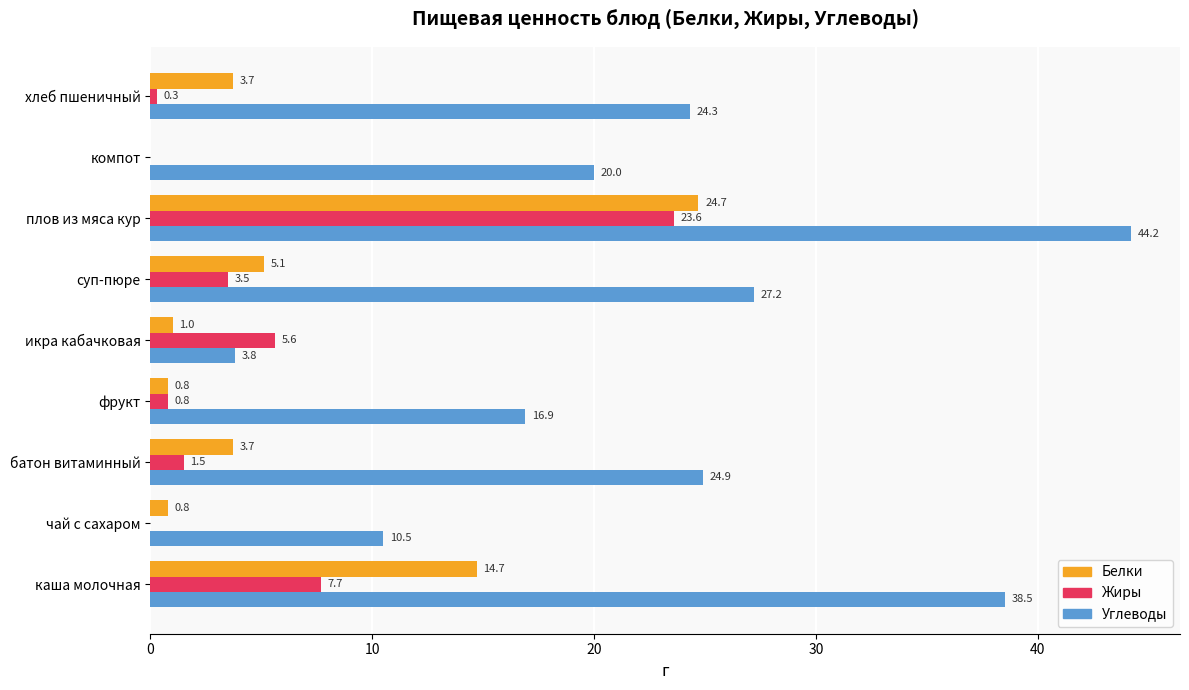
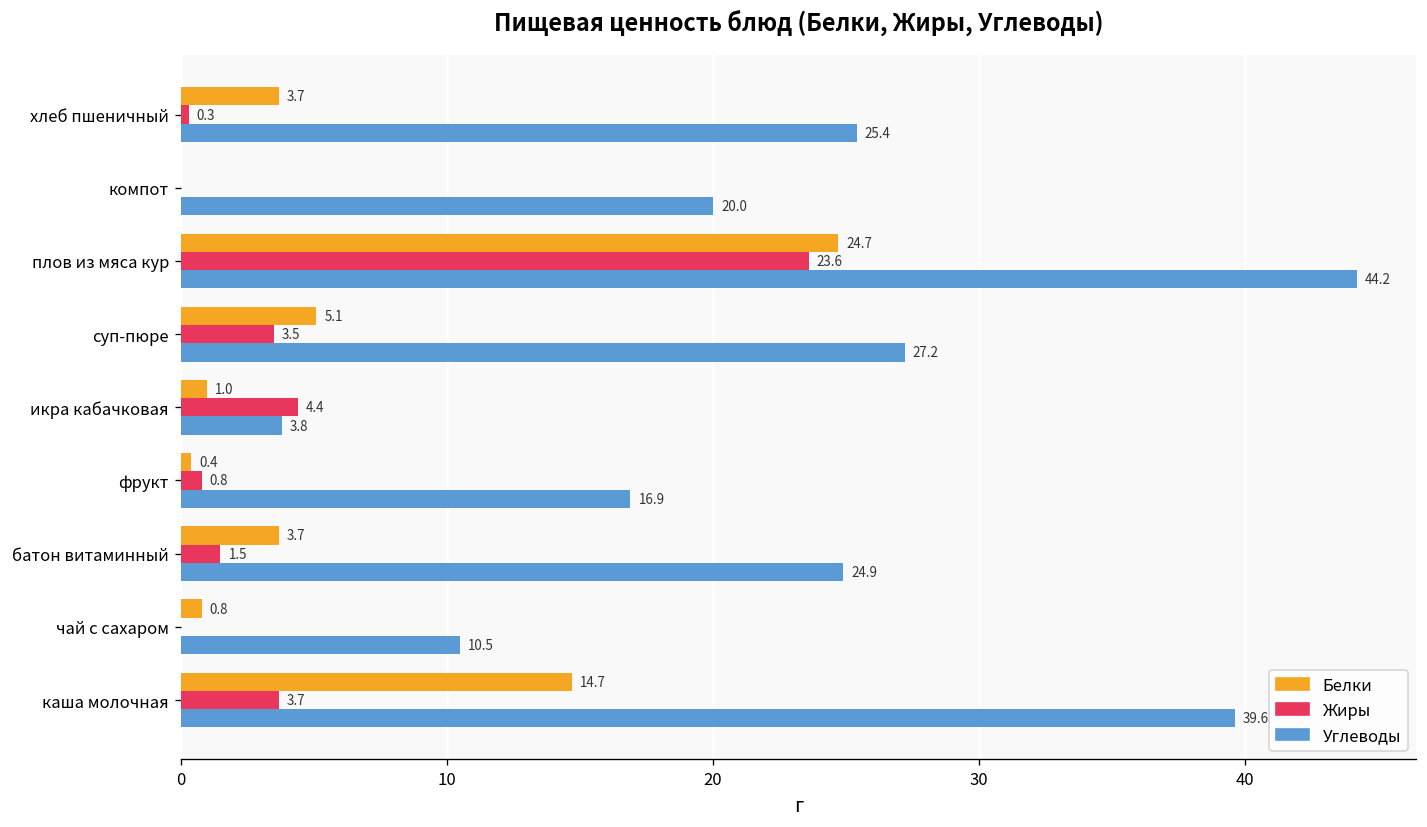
  {
    "Белки": {
      "хлеб пшеничный": 3.7,
      "плов из мяса кур": 24.7,
      "суп-пюре": 5.1,
      "икра кабачковая": 1.0,
-     "фрукт": 0.8,
+     "фрукт": 0.4,
      "батон витаминный": 3.7,
      "чай с сахаром": 0.8,
      "каша молочная": 14.7
    },
    "Жиры": {
      "хлеб пшеничный": 0.3,
      "плов из мяса кур": 23.6,
      "суп-пюре": 3.5,
-     "икра кабачковая": 5.6,
+     "икра кабачковая": 4.4,
      "фрукт": 0.8,
      "батон витаминный": 1.5,
-     "каша молочная": 7.7
+     "каша молочная": 3.7
    },
    "Углеводы": {
-     "хлеб пшеничный": 24.3,
+     "хлеб пшеничный": 25.4,
      "компот": 20.0,
      "плов из мяса кур": 44.2,
      "суп-пюре": 27.2,
      "икра кабачковая": 3.8,
      "фрукт": 16.9,
      "батон витаминный": 24.9,
      "чай с сахаром": 10.5,
-     "каша молочная": 38.5
+     "каша молочная": 39.6
    }
  }
